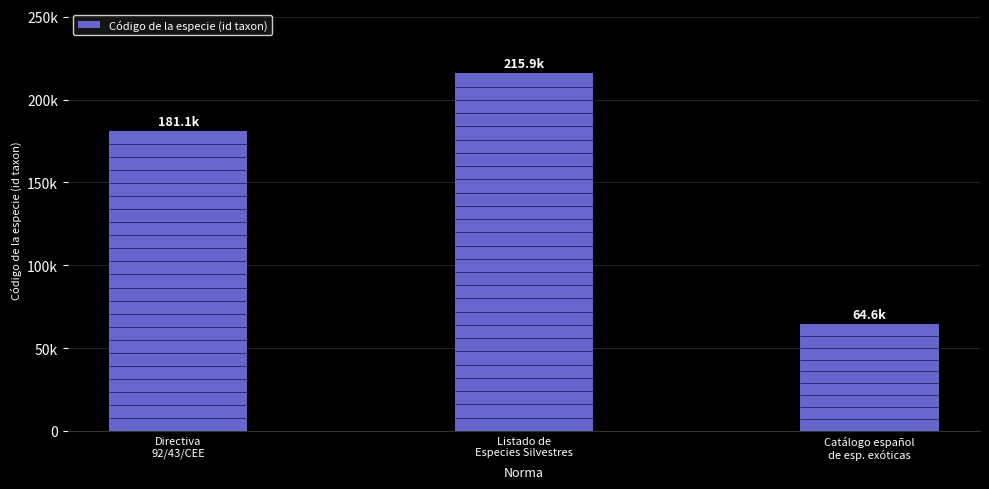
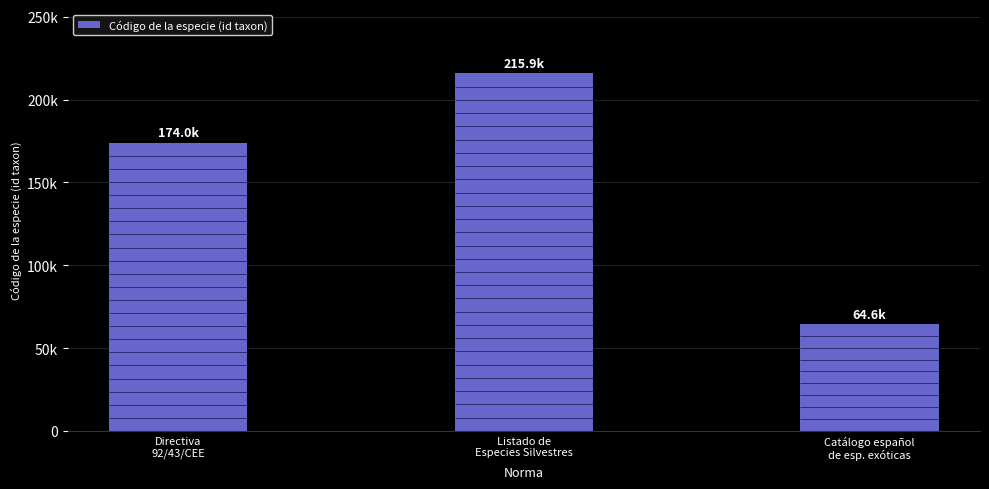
  {
-   "Directiva 92/43/CEE": "181.1k",
+   "Directiva 92/43/CEE": "174.0k",
    "Listado de Especies Silvestres": "215.9k",
    "Catálogo español de esp. exóticas": "64.6k"
  }
